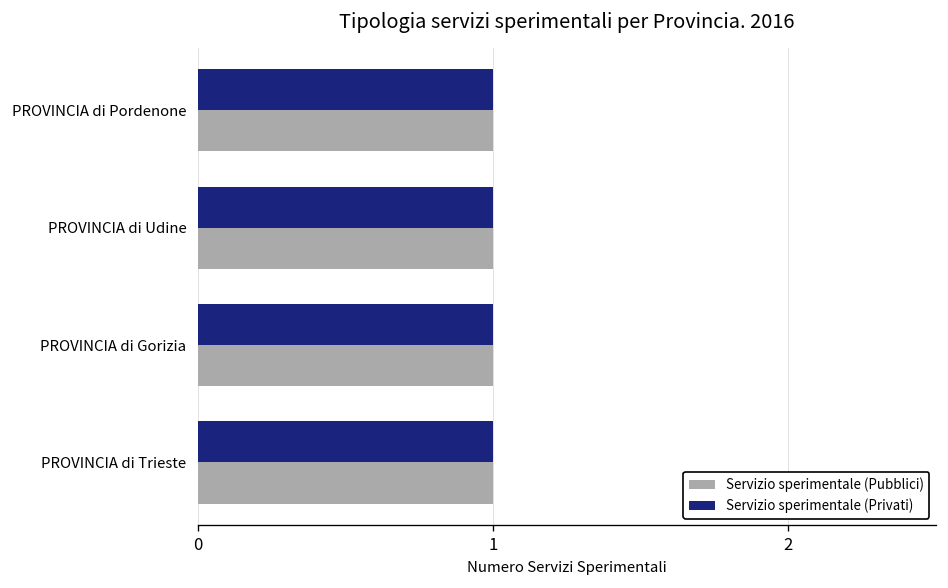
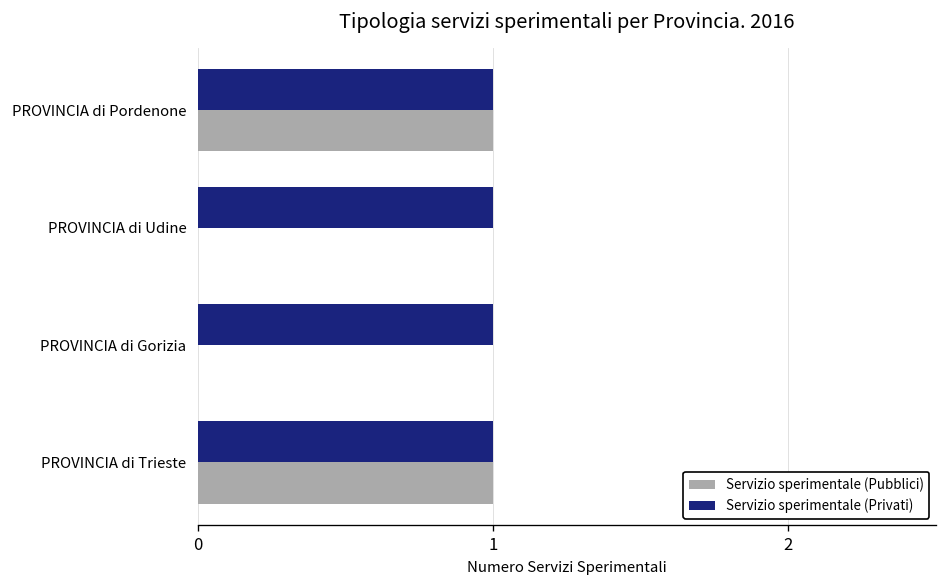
  {
    "Servizio sperimentale (Pubblici)": {
      "PROVINCIA di Pordenone": 1,
-     "PROVINCIA di Udine": 1,
-     "PROVINCIA di Gorizia": 1,
+     "PROVINCIA di Udine": 0,
+     "PROVINCIA di Gorizia": 0,
      "PROVINCIA di Trieste": 1
    },
    "Servizio sperimentale (Privati)": {
      "PROVINCIA di Pordenone": 1,
      "PROVINCIA di Udine": 1,
      "PROVINCIA di Gorizia": 1,
      "PROVINCIA di Trieste": 1
    }
  }
